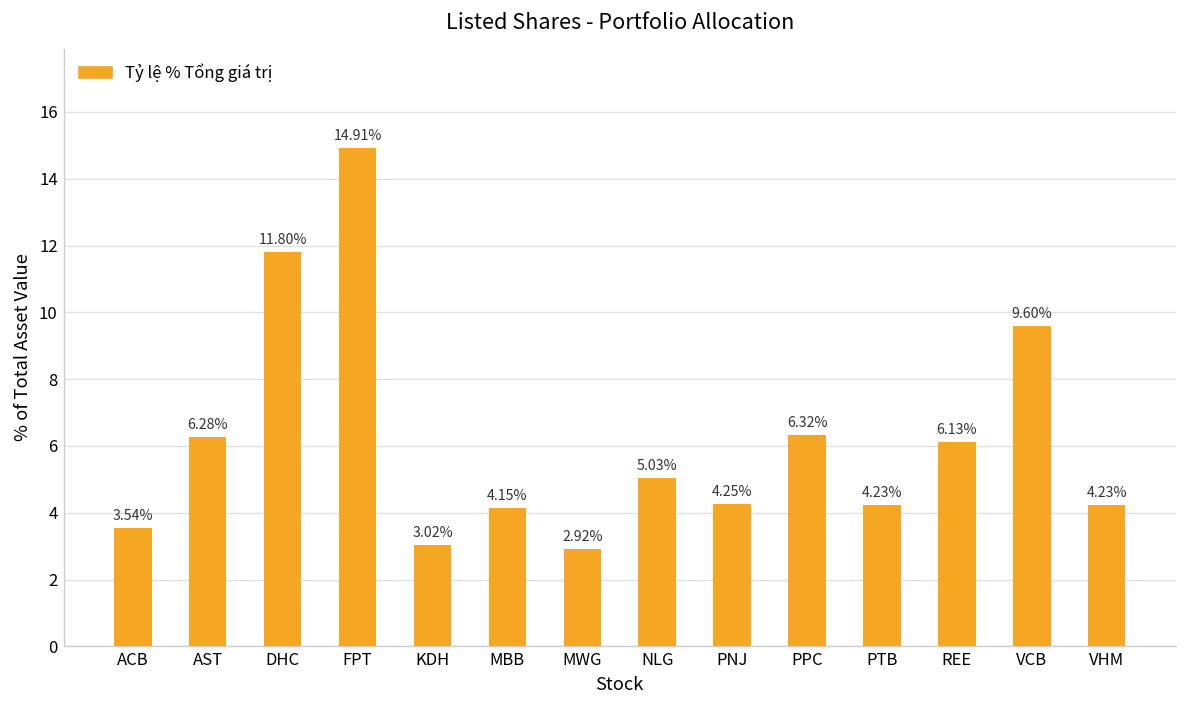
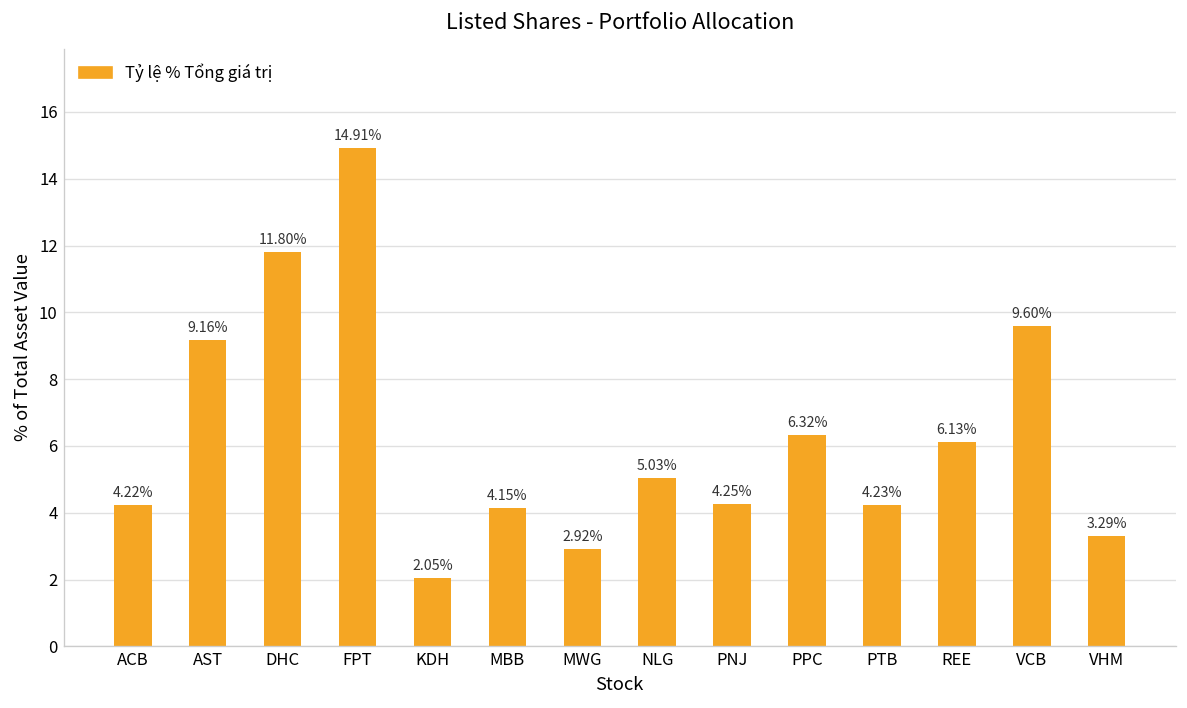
  {
-   "ACB": "3.54%",
-   "AST": "6.28%",
+   "ACB": "4.22%",
+   "AST": "9.16%",
    "DHC": "11.80%",
    "FPT": "14.91%",
-   "KDH": "3.02%",
+   "KDH": "2.05%",
    "MBB": "4.15%",
    "MWG": "2.92%",
    "NLG": "5.03%",
    "PNJ": "4.25%",
    "PPC": "6.32%",
    "PTB": "4.23%",
    "REE": "6.13%",
    "VCB": "9.60%",
-   "VHM": "4.23%"
+   "VHM": "3.29%"
  }
